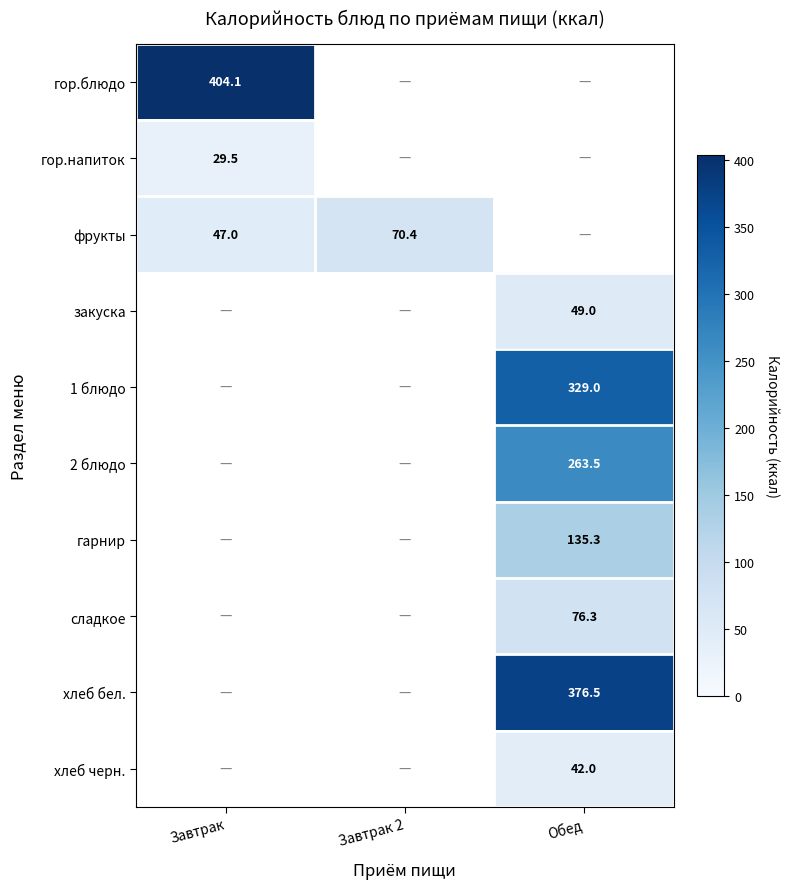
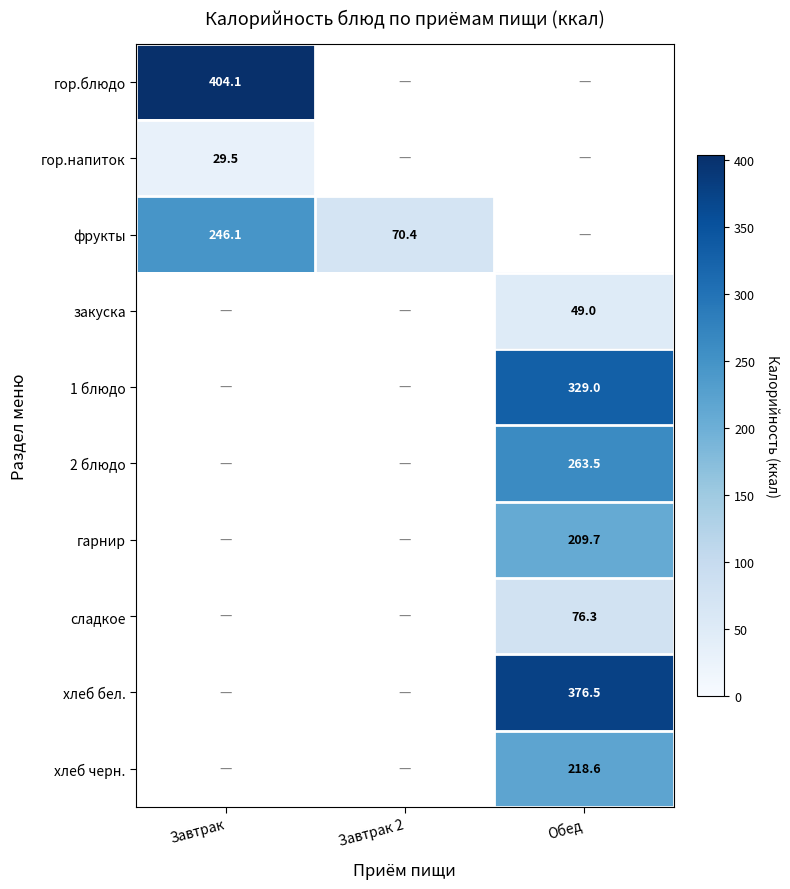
  {
    "гор.блюдо": {
      "Завтрак": 404.1
    },
    "гор.напиток": {
      "Завтрак": 29.5
    },
    "фрукты": {
-     "Завтрак": 47.0,
+     "Завтрак": 246.1,
      "Завтрак 2": 70.4
    },
    "закуска": {
      "Обед": 49.0
    },
    "1 блюдо": {
      "Обед": 329.0
    },
    "2 блюдо": {
      "Обед": 263.5
    },
    "гарнир": {
-     "Обед": 135.3
+     "Обед": 209.7
    },
    "сладкое": {
      "Обед": 76.3
    },
    "хлеб бел.": {
      "Обед": 376.5
    },
    "хлеб черн.": {
-     "Обед": 42.0
+     "Обед": 218.6
    }
  }
